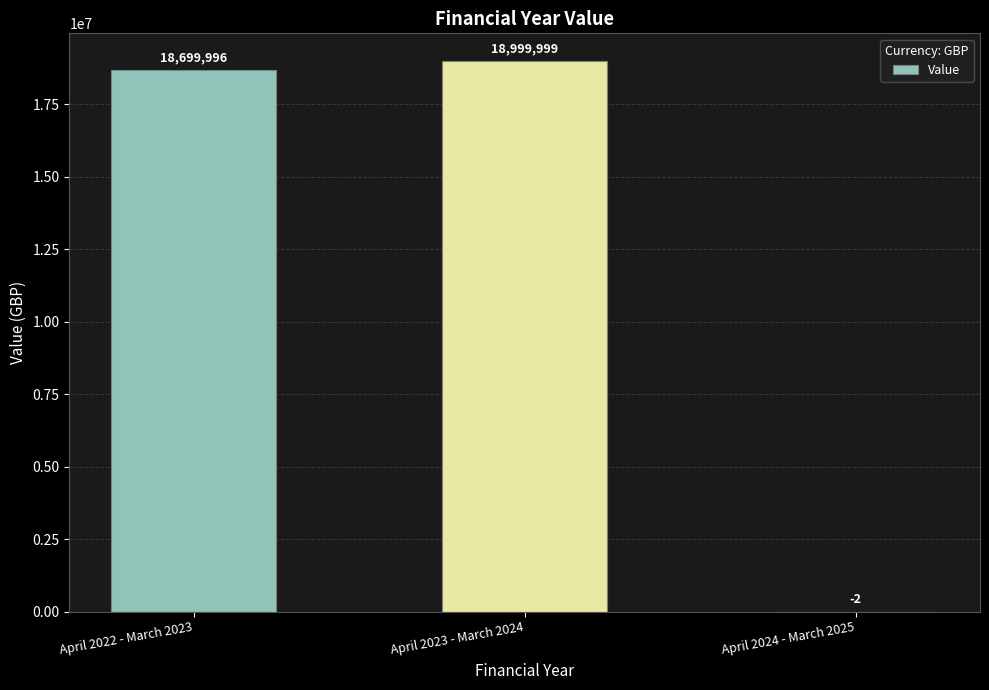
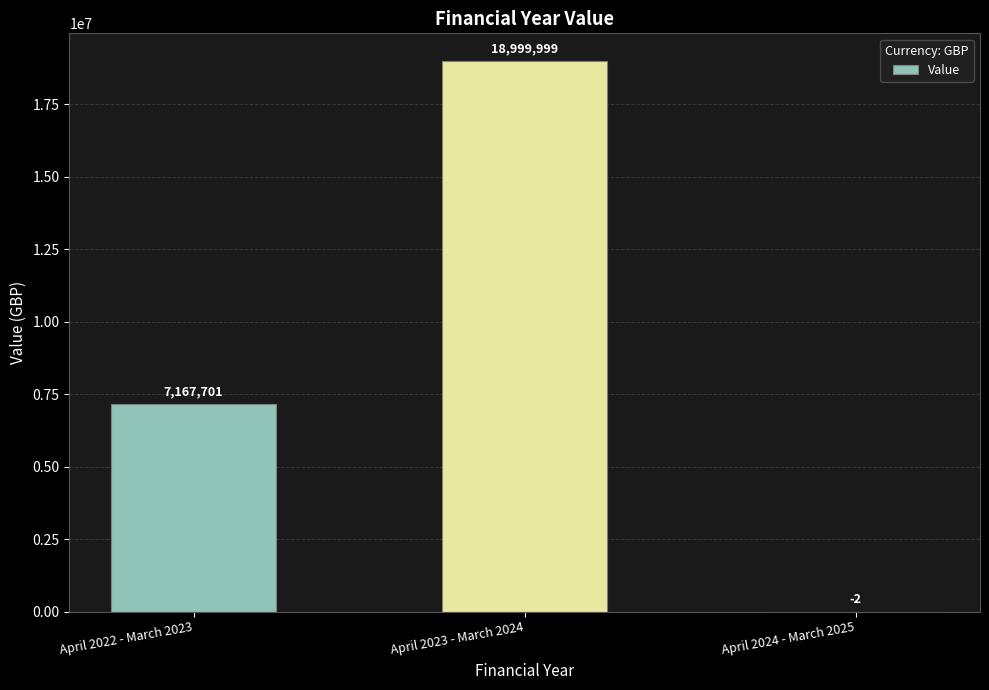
  {
-   "April 2022 - March 2023": "18,699,996",
+   "April 2022 - March 2023": "7,167,701",
    "April 2023 - March 2024": "18,999,999",
    "April 2024 - March 2025": "-2"
  }
